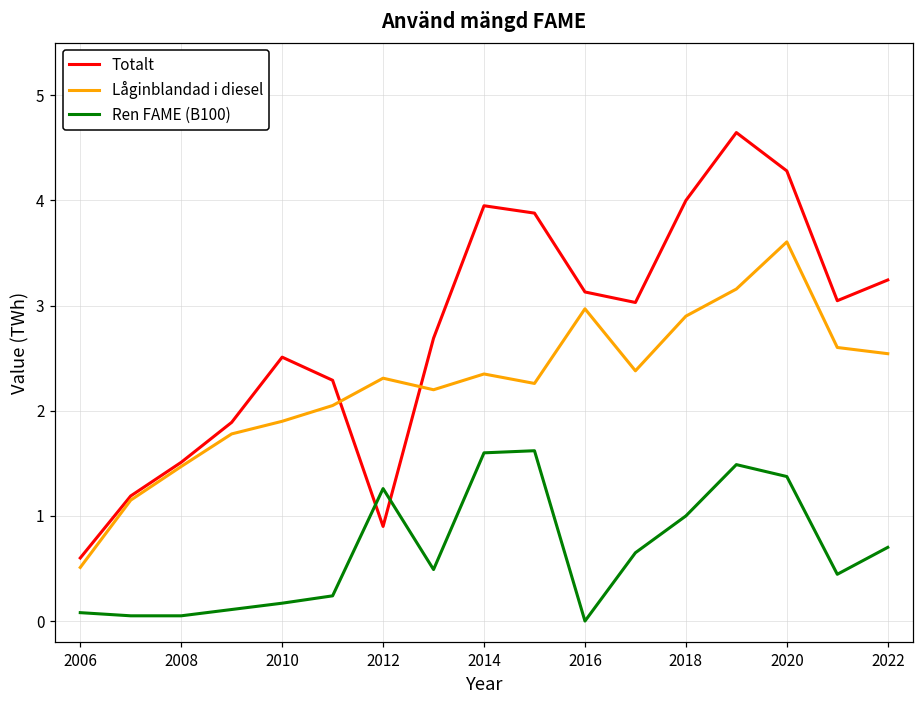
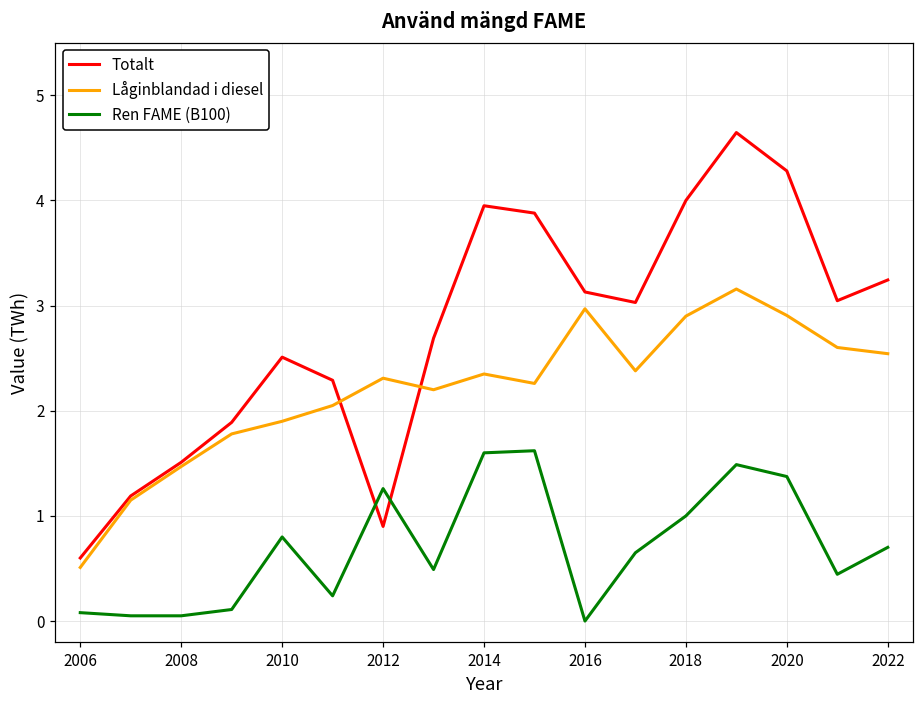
  {
    "Totalt": {
      "2006": 0.6,
      "2008": 1.5,
      "2010": 2.5,
      "2012": 0.9,
      "2014": 4.0,
      "2016": 3.1,
      "2018": 4.0,
      "2020": 4.3,
      "2022": 3.2
    },
    "Låginblandad i diesel": {
      "2006": 0.5,
      "2008": 1.5,
      "2010": 1.9,
      "2012": 2.3,
      "2014": 2.4,
      "2016": 3.0,
      "2018": 2.9,
-     "2020": 3.6,
+     "2020": 2.9,
      "2022": 2.5
    },
    "Ren FAME (B100)": {
      "2006": 0.1,
      "2008": 0.1,
-     "2010": 0.2,
+     "2010": 0.8,
      "2012": 1.3,
      "2014": 1.6,
      "2016": 0.0,
      "2018": 1.0,
      "2020": 1.4,
      "2022": 0.7
    }
  }
